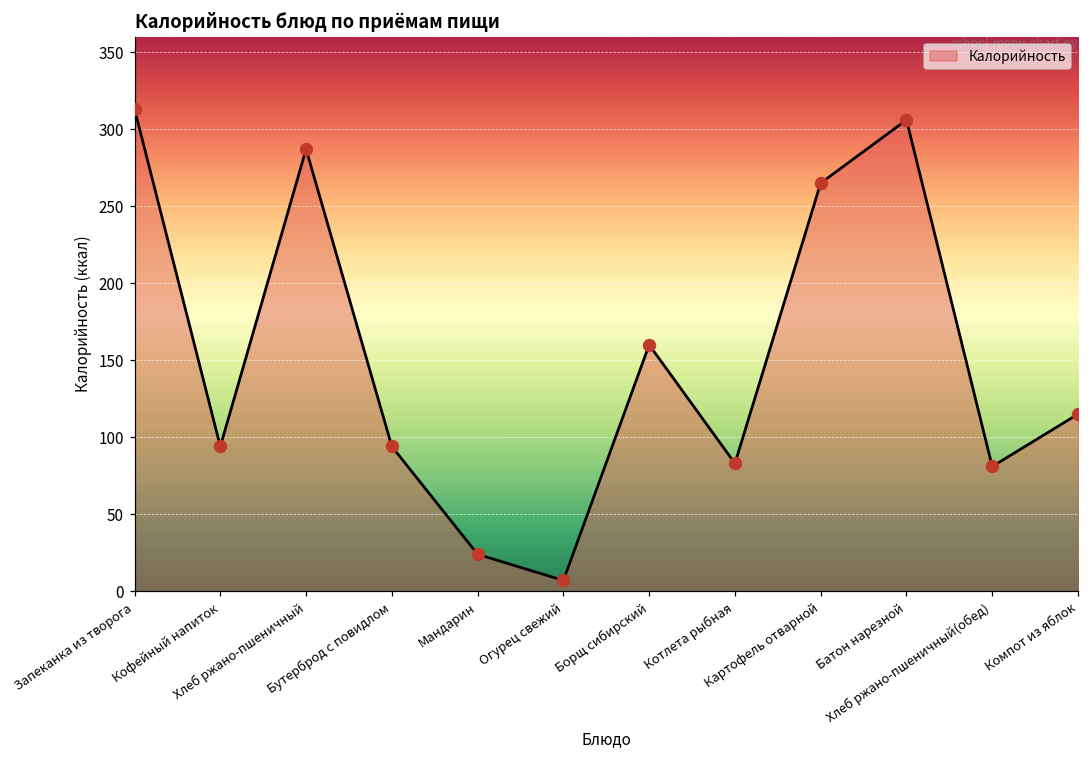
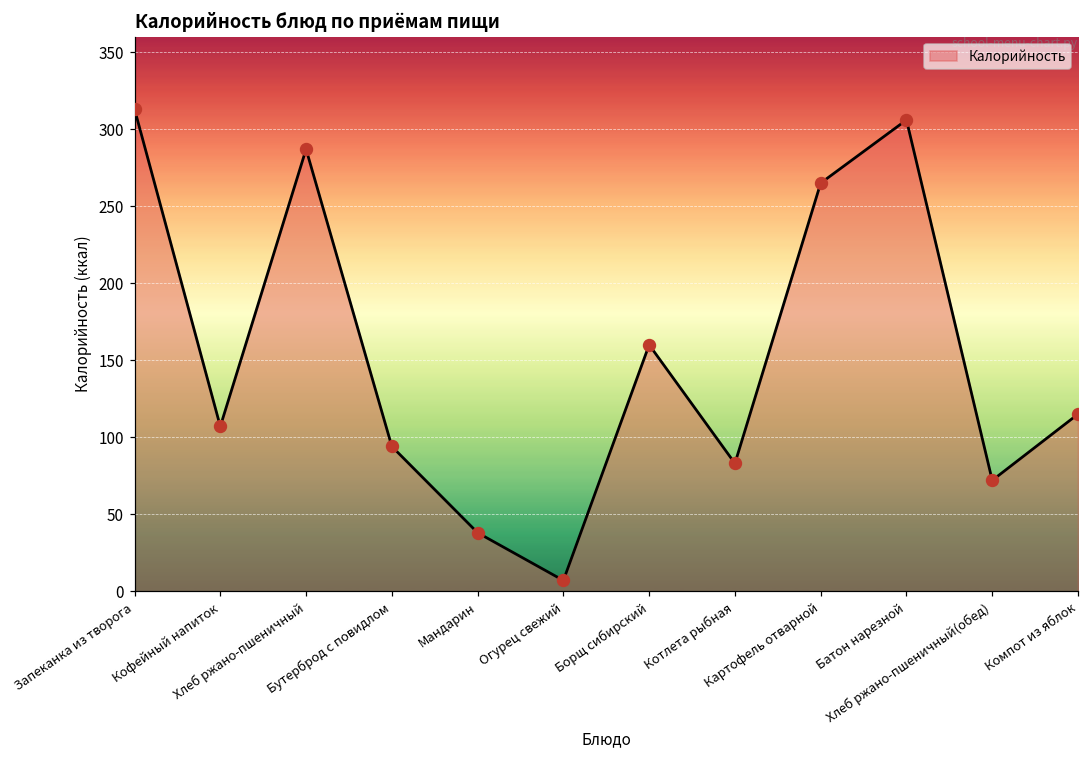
  {
    "Запеканка из творога": 313,
-   "Кофейный напиток": 94,
+   "Кофейный напиток": 107,
    "Хлеб ржано-пшеничный": 287,
    "Бутерброд с повидлом": 94,
-   "Мандарин": 24,
+   "Мандарин": 38,
    "Огурец свежий": 7,
    "Борщ сибирский": 160,
    "Котлета рыбная": 83,
    "Картофель отварной": 265,
    "Батон нарезной": 306,
-   "Хлеб ржано-пшеничный(обед)": 81,
+   "Хлеб ржано-пшеничный(обед)": 72,
    "Компот из яблок": 115
  }
